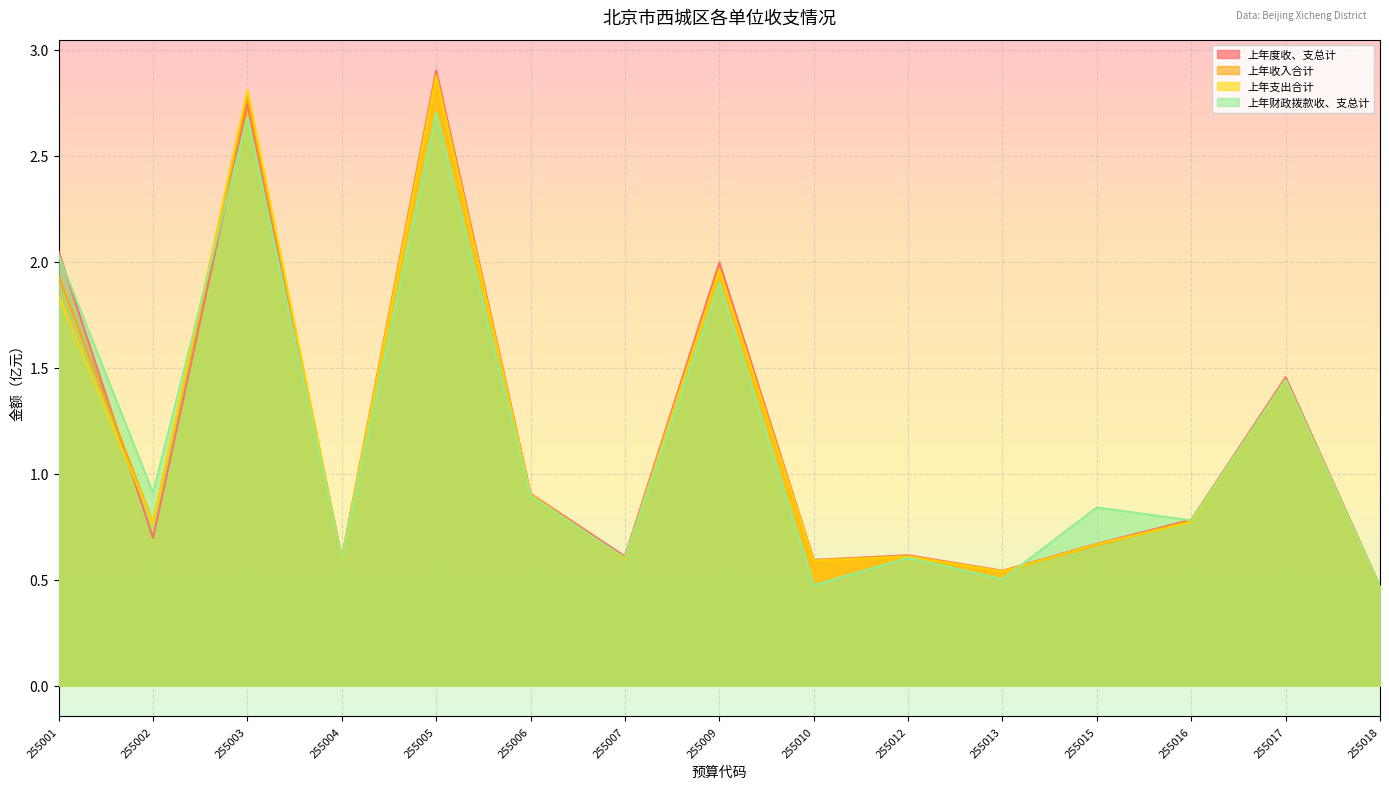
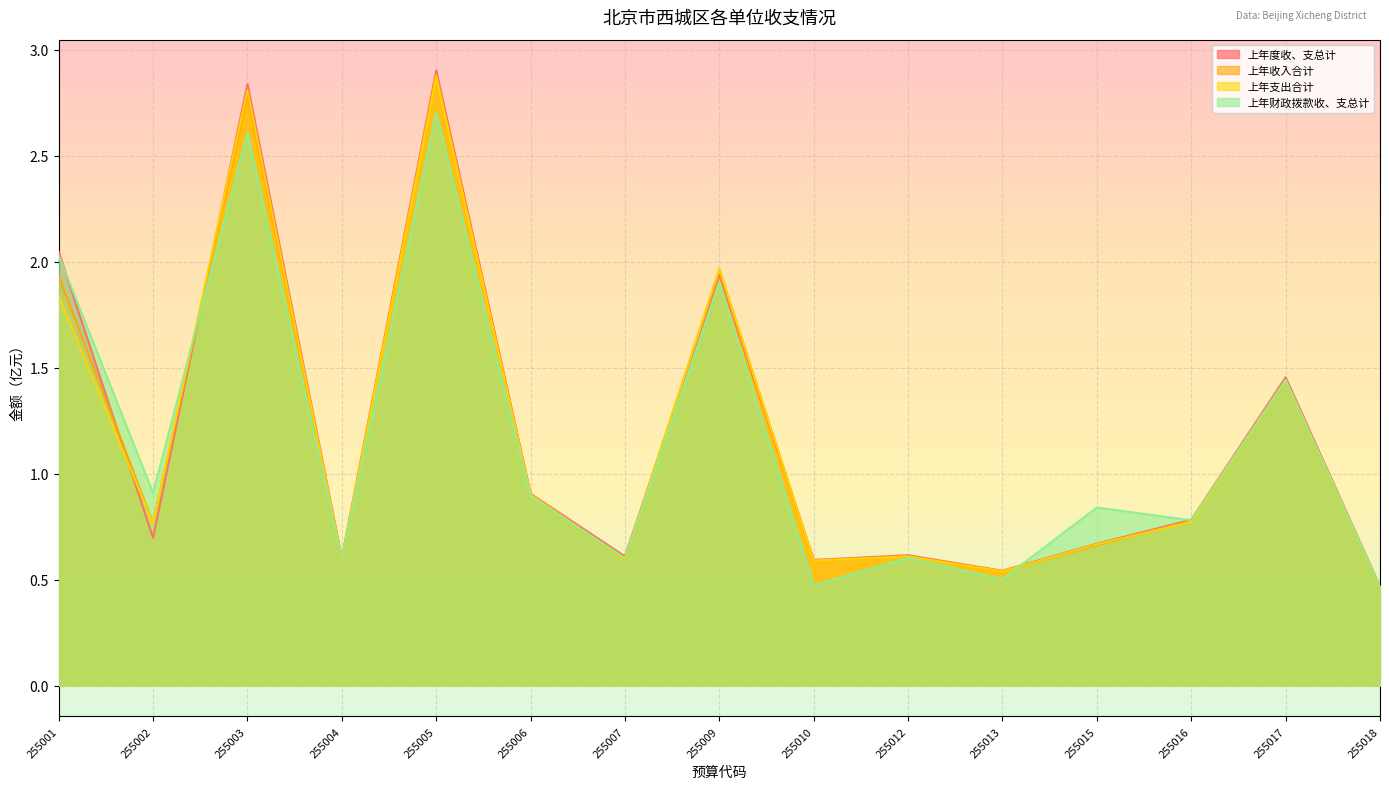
  {
    "上年度收、支总计": {
      "255001": 2.05,
      "255002": 0.70,
-     "255003": 2.74,
+     "255003": 2.84,
      "255005": 2.90,
-     "255009": 2.00,
+     "255009": 1.94,
      "255017": 1.45
    },
    "上年财政拨款收、支总计": {
      "255001": 2.03,
      "255002": 0.91,
-     "255003": 2.68,
+     "255003": 2.61,
      "255005": 2.70,
      "255009": 1.90,
      "255010": 0.47,
      "255013": 0.50,
      "255015": 0.84
    }
  }
